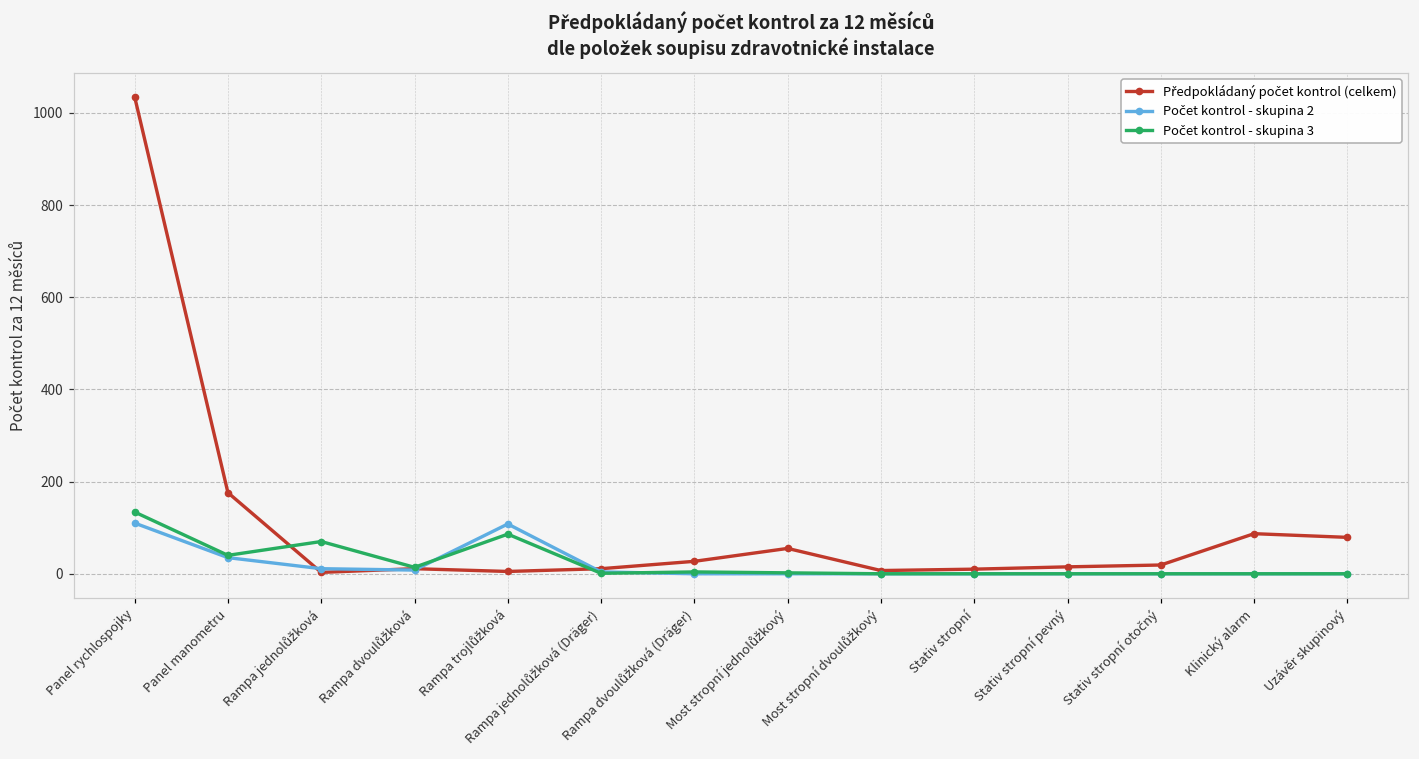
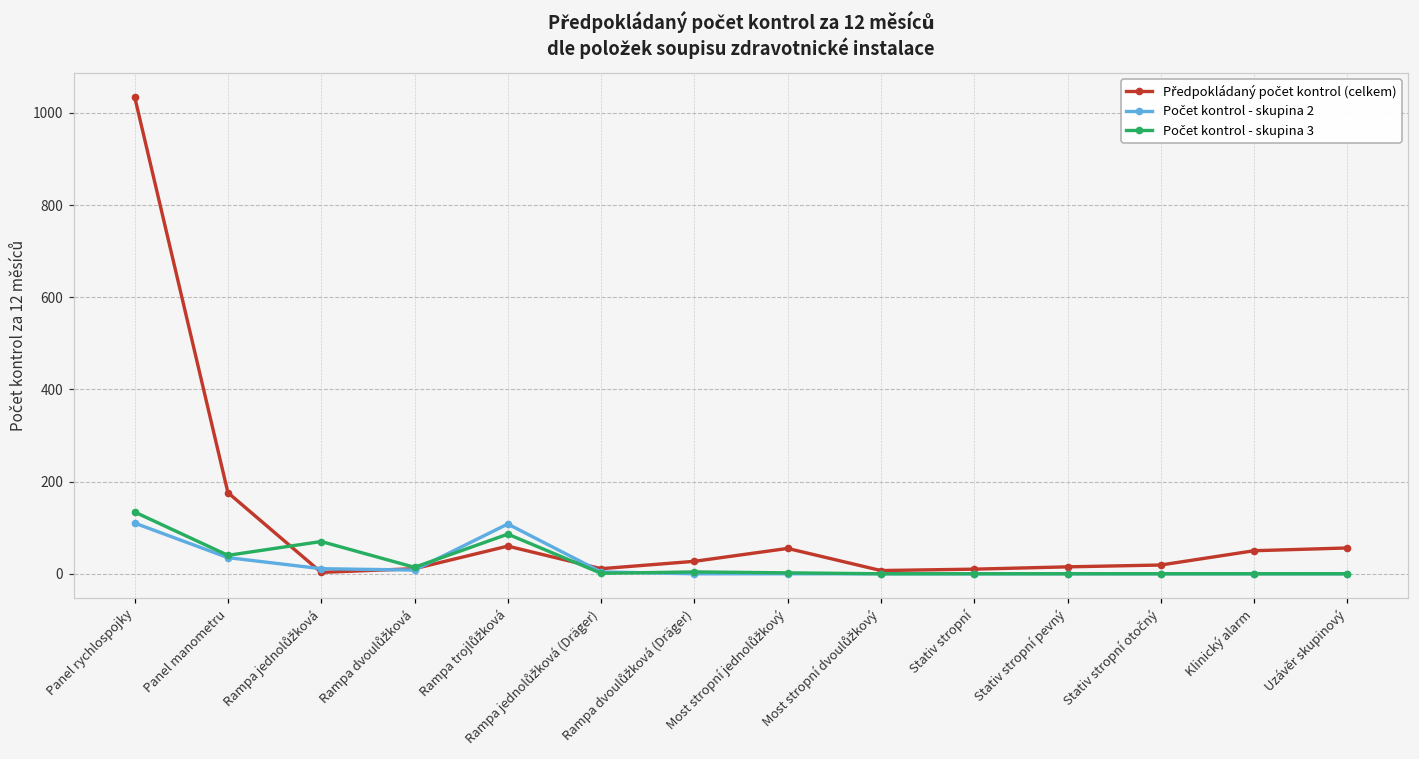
  {
    "Předpokládaný počet kontrol (celkem)": {
      "Panel rychlospojky": 1040,
      "Panel manometru": 180,
      "Rampa jednolůžková": 0,
-     "Rampa trojlůžková": 10,
+     "Rampa trojlůžková": 60,
      "Rampa jednolůžková (Dräger)": 10,
      "Rampa dvoulůžková (Dräger)": 30,
      "Most stropní jednolůžkový": 60,
      "Most stropní dvoulůžkový": 10,
      "Stativ stropní": 10,
      "Stativ stropní pevný": 20,
      "Stativ stropní otočný": 20,
-     "Klinický alarm": 90,
-     "Uzávěr skupinový": 80
+     "Klinický alarm": 50,
+     "Uzávěr skupinový": 60
    },
    "Počet kontrol - skupina 2": {
      "Panel rychlospojky": 110,
      "Rampa jednolůžková": 10,
      "Rampa trojlůžková": 110
    },
    "Počet kontrol - skupina 3": {
      "Panel rychlospojky": 130,
      "Rampa jednolůžková": 70,
      "Rampa trojlůžková": 90
    }
  }
